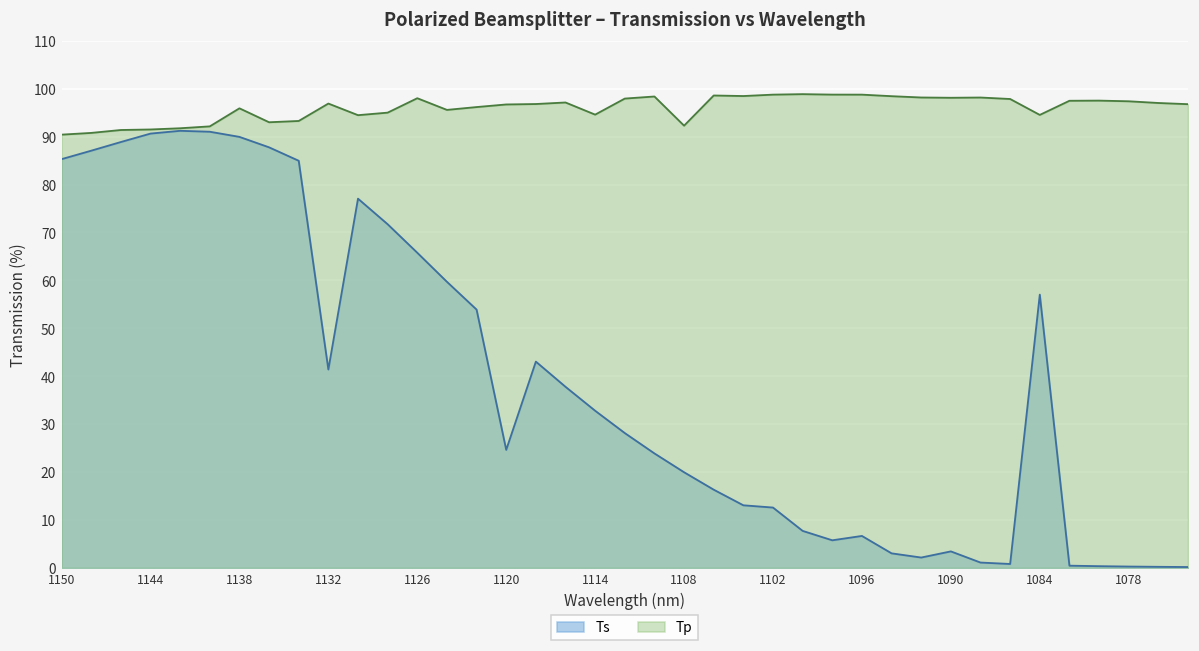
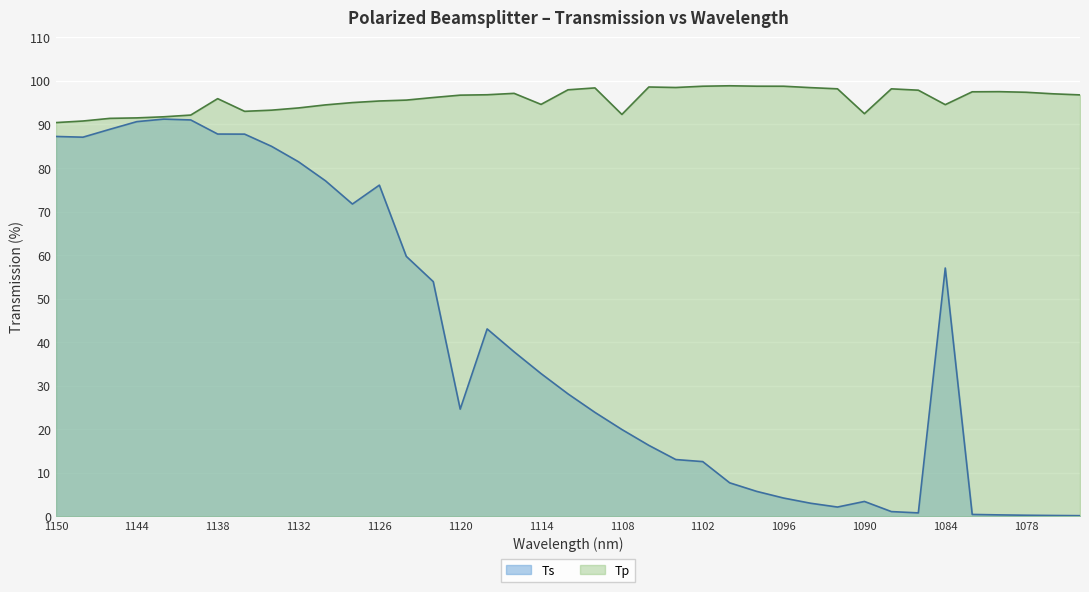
  {
    "Ts": {
-     "1150": 85,
+     "1150": 87,
      "1144": 91,
-     "1138": 90,
-     "1132": 41,
-     "1126": 66,
+     "1138": 88,
+     "1132": 81,
+     "1126": 76,
      "1120": 25,
      "1114": 33,
      "1108": 20,
      "1102": 13,
-     "1096": 7,
+     "1096": 4,
      "1090": 3,
      "1084": 57,
      "1078": 0
    },
    "Tp": {
      "1150": 90,
      "1144": 92,
      "1138": 96,
-     "1132": 97,
-     "1126": 98,
+     "1132": 94,
+     "1126": 95,
      "1120": 97,
      "1114": 95,
      "1108": 92,
      "1102": 99,
      "1096": 99,
-     "1090": 98,
+     "1090": 92,
      "1084": 95,
      "1078": 97
    }
  }
